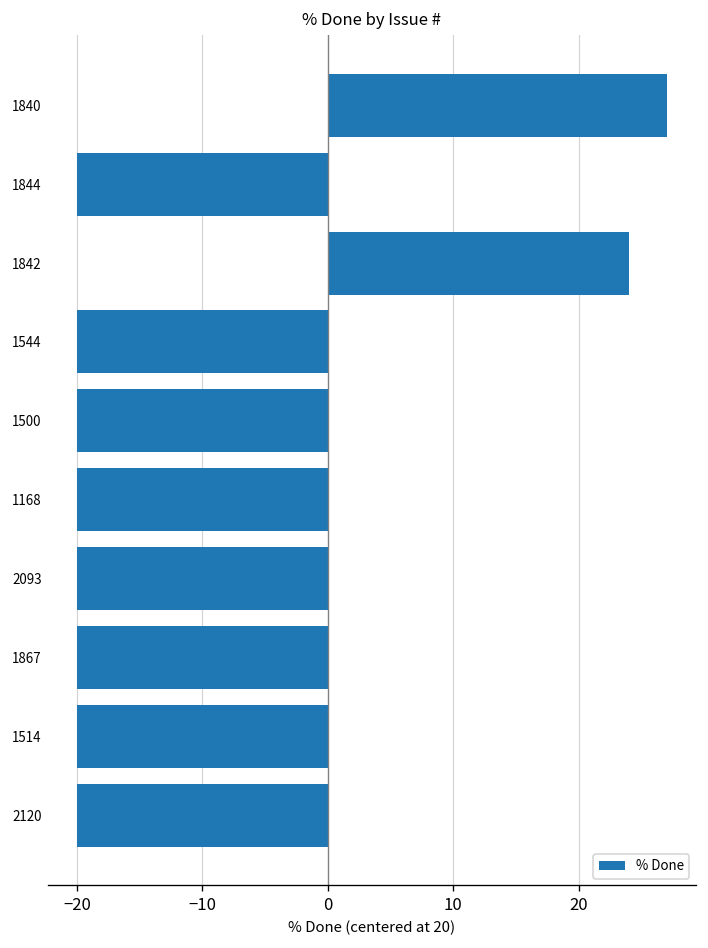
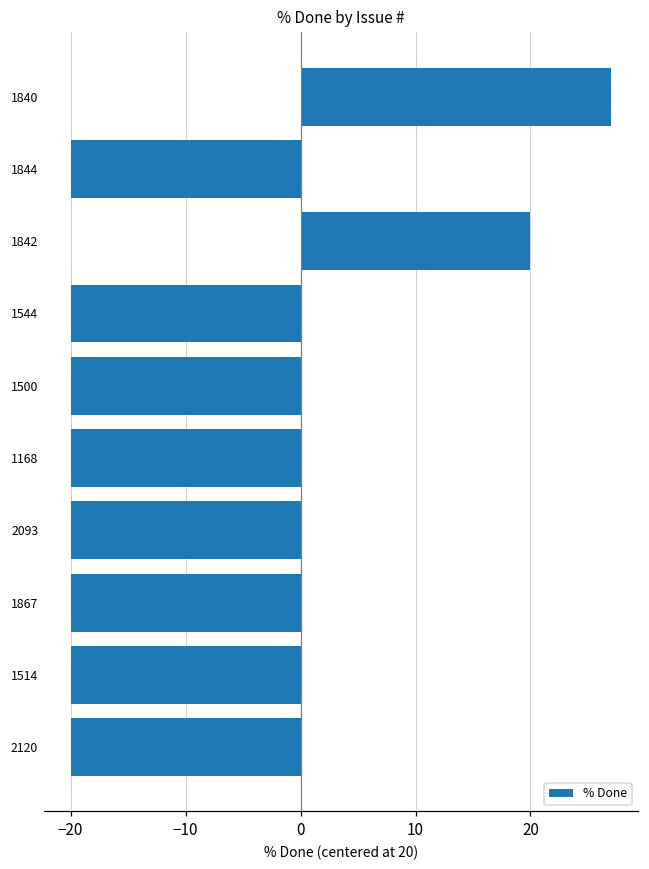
  {
    "1840": 27.0,
    "1844": -20.0,
-   "1842": 24.0,
+   "1842": 20.0,
    "1544": -20.0,
    "1500": -20.0,
    "1168": -20.0,
    "2093": -20.0,
    "1867": -20.0,
    "1514": -20.0,
    "2120": -20.0
  }
